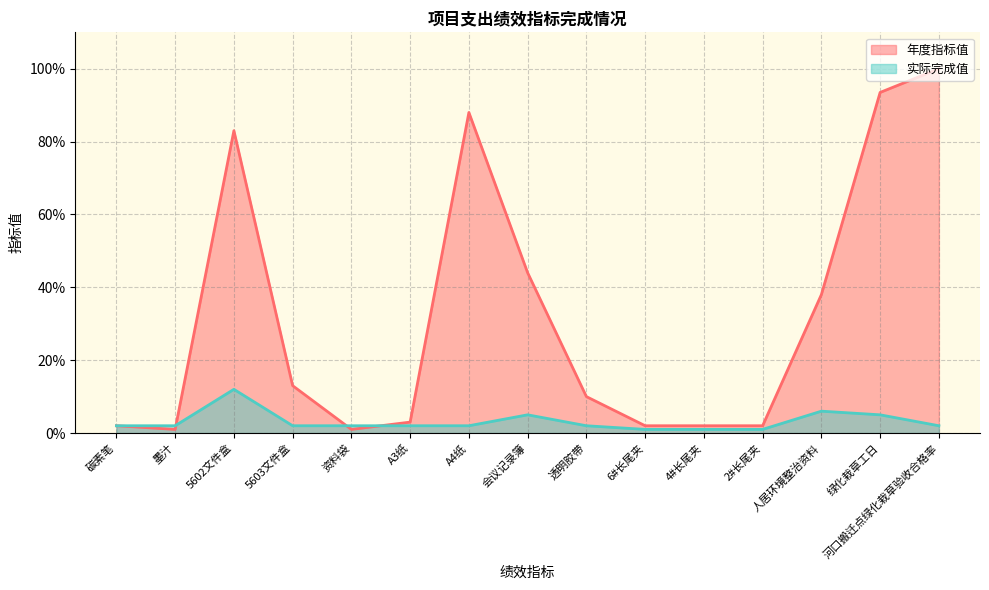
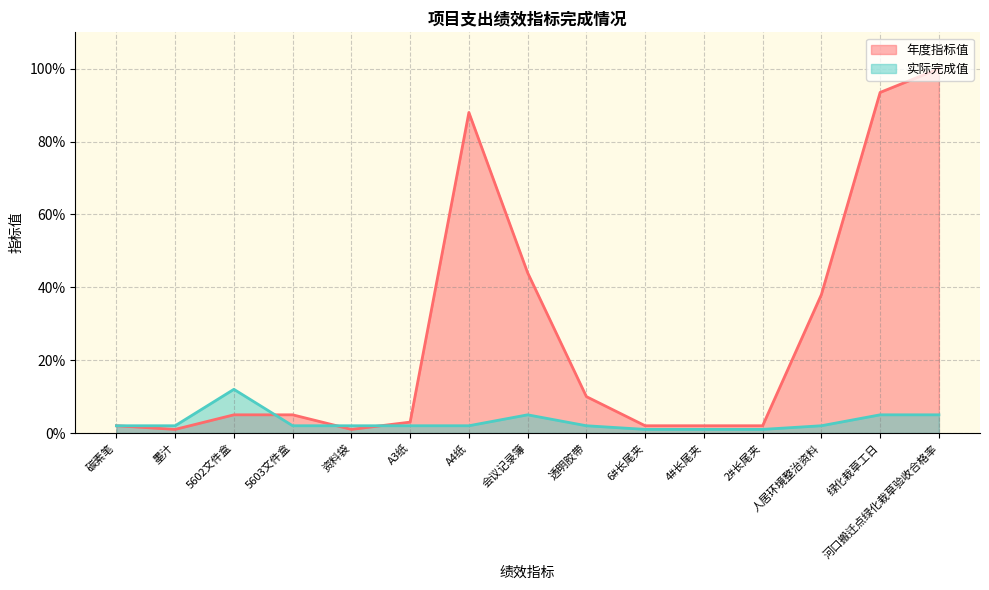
  {
    "年度指标值": {
      "墨汁": "1%",
-     "5602文件盒": "83%",
-     "5603文件盒": "13%",
+     "5602文件盒": "5%",
+     "5603文件盒": "5%",
      "资料袋": "1%",
      "A3纸": "3%",
      "A4纸": "88%",
      "会议记录簿": "44%",
      "透明胶带": "10%",
      "6#长尾夹": "2%",
      "4#长尾夹": "2%",
      "2#长尾夹": "2%",
      "人居环境整治资料": "38%",
      "绿化栽草工日": "94%"
    },
    "实际完成值": {
      "墨汁": "2%",
      "5602文件盒": "12%",
      "5603文件盒": "2%",
      "资料袋": "2%",
      "A3纸": "2%",
      "A4纸": "2%",
      "会议记录簿": "5%",
      "透明胶带": "2%",
      "6#长尾夹": "1%",
      "4#长尾夹": "1%",
      "2#长尾夹": "1%",
-     "人居环境整治资料": "6%",
+     "人居环境整治资料": "2%",
      "绿化栽草工日": "5%",
-     "河口搬迁点绿化栽草验收合格率": "2%"
+     "河口搬迁点绿化栽草验收合格率": "5%"
    }
  }
